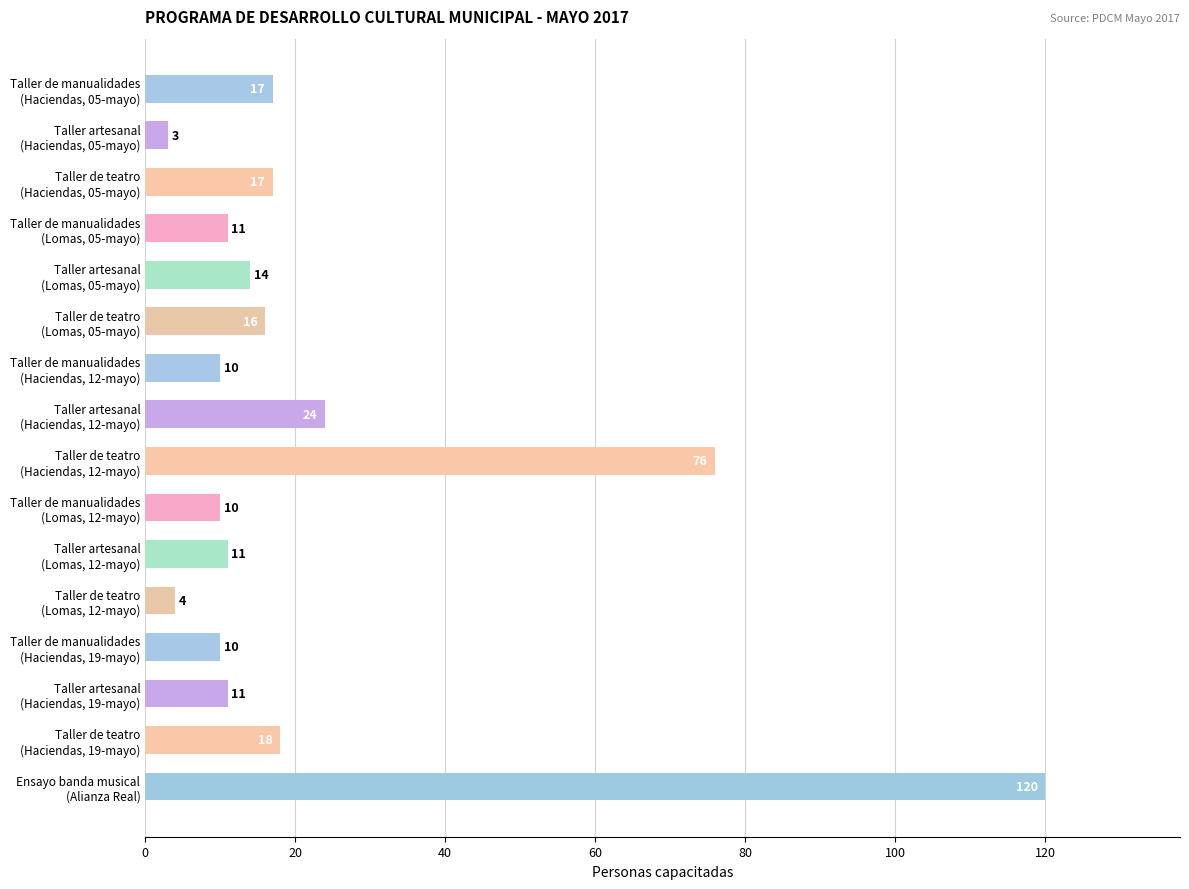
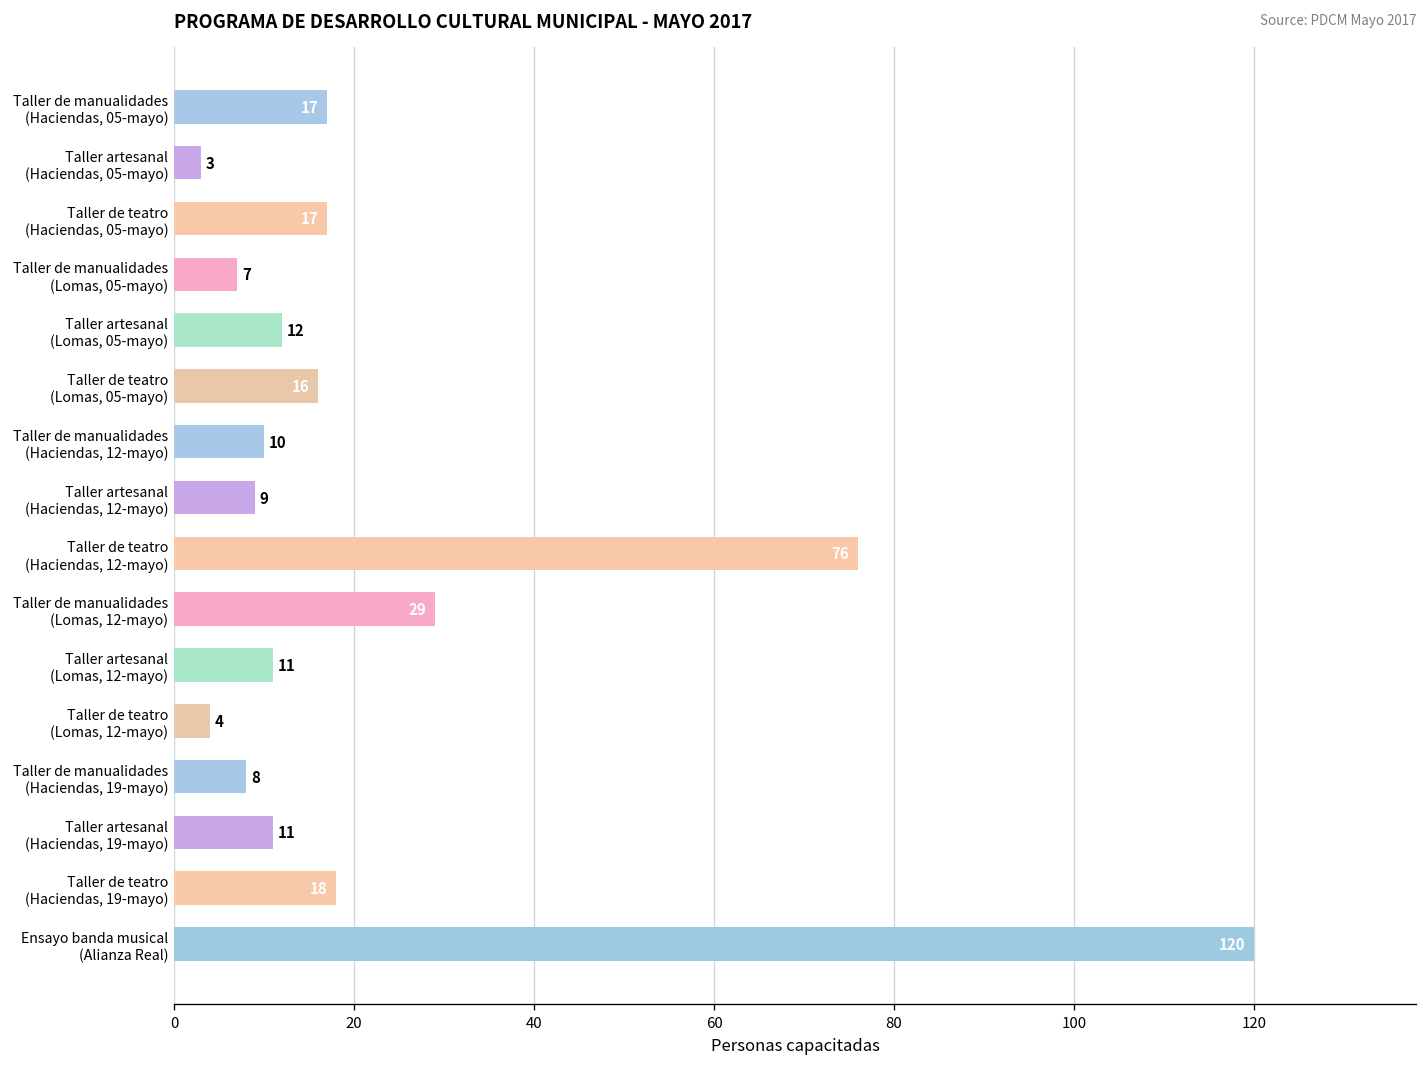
  {
    "Taller de manualidades (Haciendas, 05-mayo)": 17,
    "Taller artesanal (Haciendas, 05-mayo)": 3,
    "Taller de teatro (Haciendas, 05-mayo)": 17,
-   "Taller de manualidades (Lomas, 05-mayo)": 11,
-   "Taller artesanal (Lomas, 05-mayo)": 14,
+   "Taller de manualidades (Lomas, 05-mayo)": 7,
+   "Taller artesanal (Lomas, 05-mayo)": 12,
    "Taller de teatro (Lomas, 05-mayo)": 16,
    "Taller de manualidades (Haciendas, 12-mayo)": 10,
-   "Taller artesanal (Haciendas, 12-mayo)": 24,
+   "Taller artesanal (Haciendas, 12-mayo)": 9,
    "Taller de teatro (Haciendas, 12-mayo)": 76,
-   "Taller de manualidades (Lomas, 12-mayo)": 10,
+   "Taller de manualidades (Lomas, 12-mayo)": 29,
    "Taller artesanal (Lomas, 12-mayo)": 11,
    "Taller de teatro (Lomas, 12-mayo)": 4,
-   "Taller de manualidades (Haciendas, 19-mayo)": 10,
+   "Taller de manualidades (Haciendas, 19-mayo)": 8,
    "Taller artesanal (Haciendas, 19-mayo)": 11,
    "Taller de teatro (Haciendas, 19-mayo)": 18,
    "Ensayo banda musical (Alianza Real)": 120
  }
